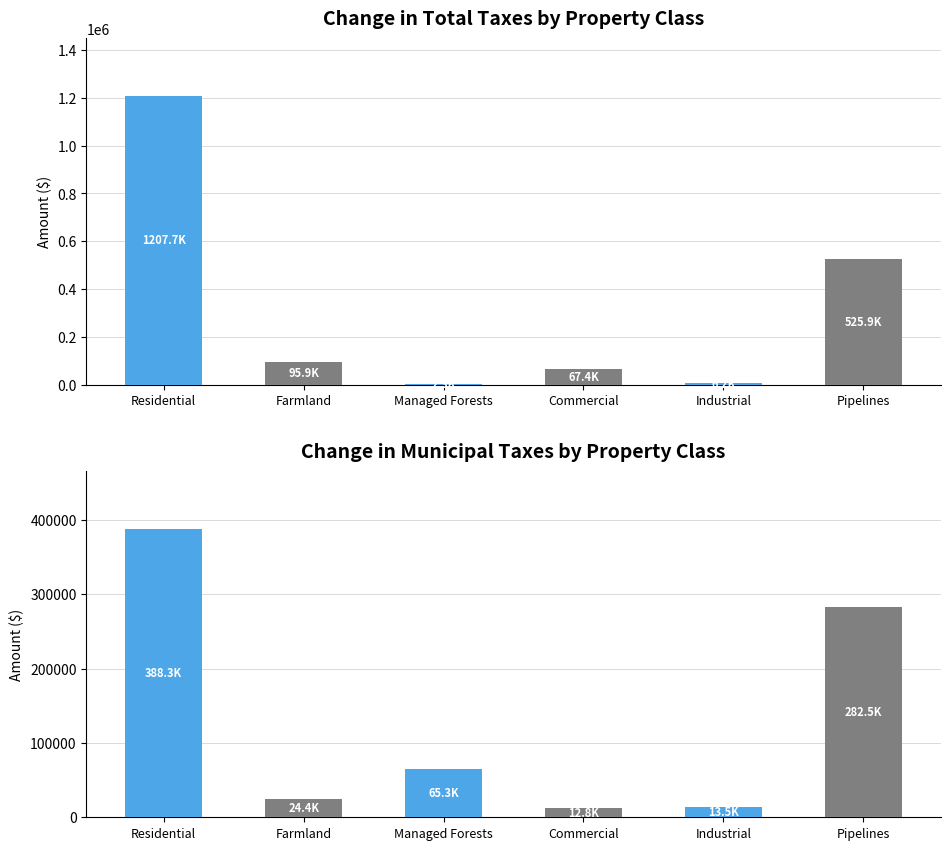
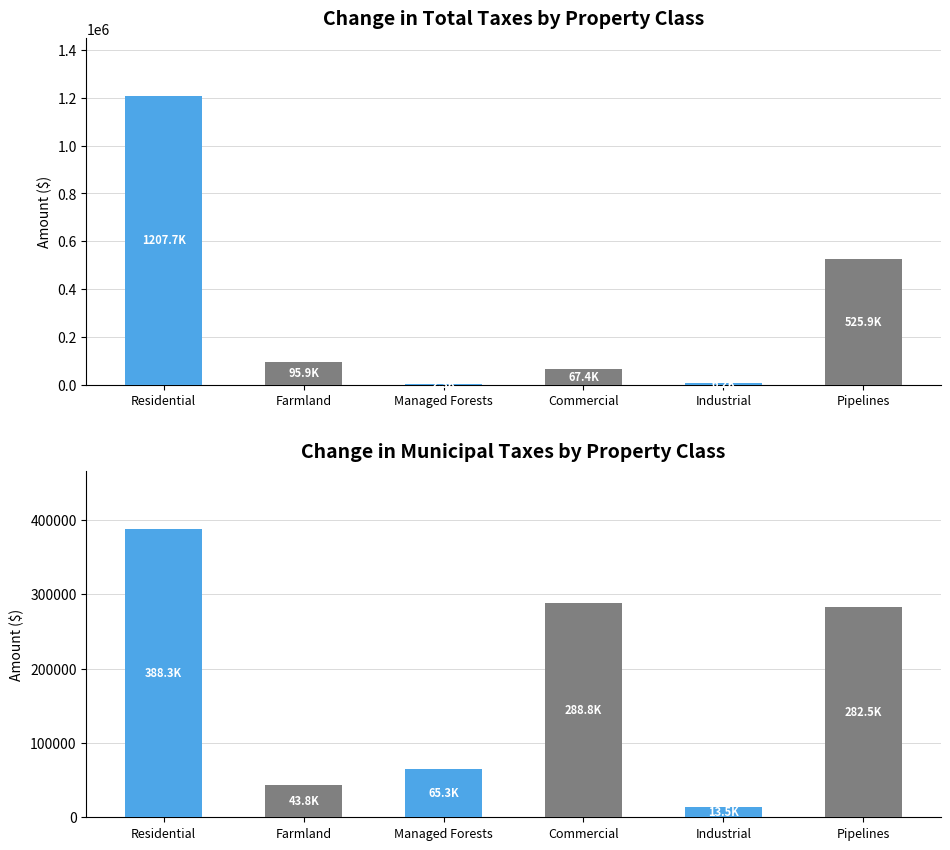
  {
    "Change in Total Taxes by Property Class": {
      "Residential": "1207.7K",
      "Farmland": "95.9K",
      "Commercial": "67.4K",
      "Pipelines": "525.9K"
    },
    "Change in Municipal Taxes by Property Class": {
      "Residential": "388.3K",
-     "Farmland": "24.4K",
+     "Farmland": "43.8K",
      "Managed Forests": "65.3K",
-     "Commercial": "12.8K",
+     "Commercial": "288.8K",
      "Industrial": "13.5K",
      "Pipelines": "282.5K"
    }
  }
